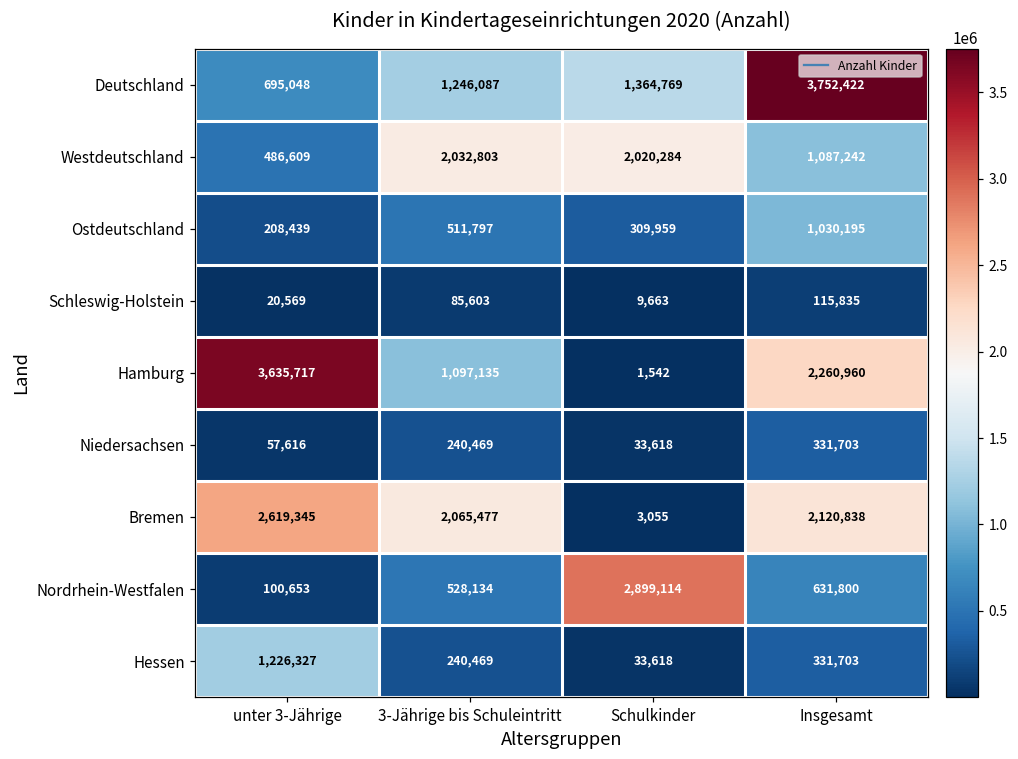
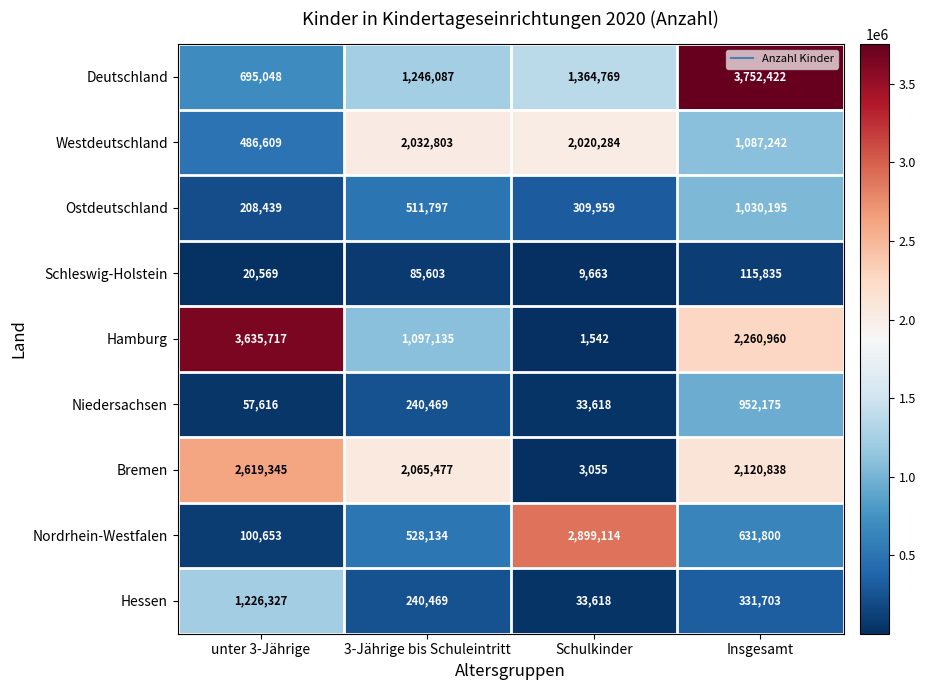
  {
    "Deutschland": {
      "unter 3-Jährige": "695,048",
      "3-Jährige bis Schuleintritt": "1,246,087",
      "Schulkinder": "1,364,769",
      "Insgesamt": "3,752,422"
    },
    "Westdeutschland": {
      "unter 3-Jährige": "486,609",
      "3-Jährige bis Schuleintritt": "2,032,803",
      "Schulkinder": "2,020,284",
      "Insgesamt": "1,087,242"
    },
    "Ostdeutschland": {
      "unter 3-Jährige": "208,439",
      "3-Jährige bis Schuleintritt": "511,797",
      "Schulkinder": "309,959",
      "Insgesamt": "1,030,195"
    },
    "Schleswig-Holstein": {
      "unter 3-Jährige": "20,569",
      "3-Jährige bis Schuleintritt": "85,603",
      "Schulkinder": "9,663",
      "Insgesamt": "115,835"
    },
    "Hamburg": {
      "unter 3-Jährige": "3,635,717",
      "3-Jährige bis Schuleintritt": "1,097,135",
      "Schulkinder": "1,542",
      "Insgesamt": "2,260,960"
    },
    "Niedersachsen": {
      "unter 3-Jährige": "57,616",
      "3-Jährige bis Schuleintritt": "240,469",
      "Schulkinder": "33,618",
-     "Insgesamt": "331,703"
+     "Insgesamt": "952,175"
    },
    "Bremen": {
      "unter 3-Jährige": "2,619,345",
      "3-Jährige bis Schuleintritt": "2,065,477",
      "Schulkinder": "3,055",
      "Insgesamt": "2,120,838"
    },
    "Nordrhein-Westfalen": {
      "unter 3-Jährige": "100,653",
      "3-Jährige bis Schuleintritt": "528,134",
      "Schulkinder": "2,899,114",
      "Insgesamt": "631,800"
    },
    "Hessen": {
      "unter 3-Jährige": "1,226,327",
      "3-Jährige bis Schuleintritt": "240,469",
      "Schulkinder": "33,618",
      "Insgesamt": "331,703"
    }
  }
